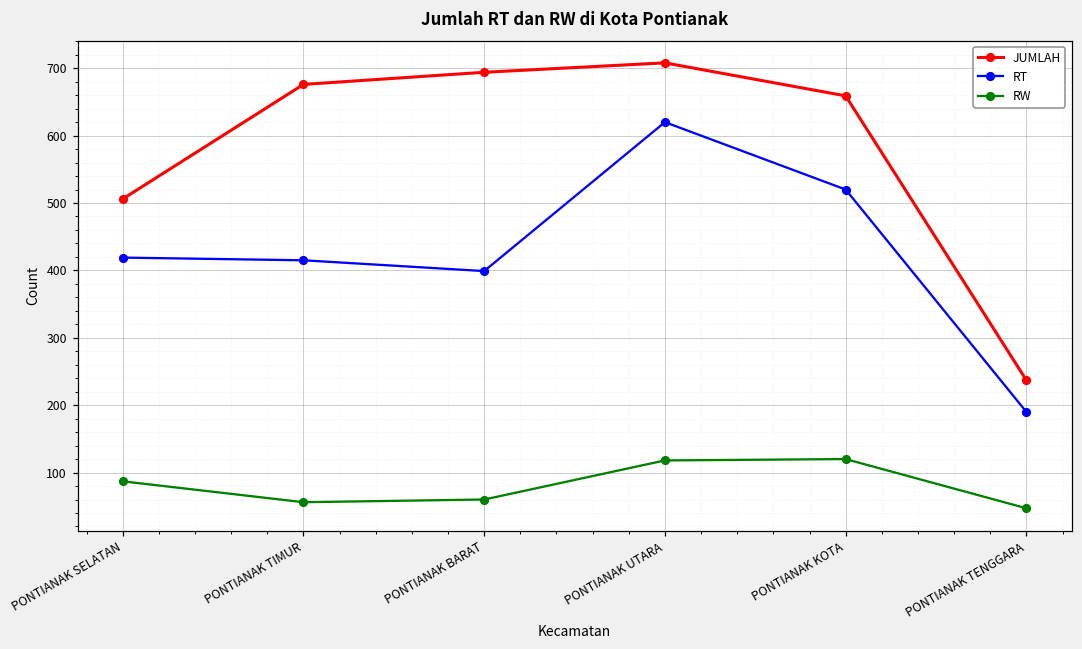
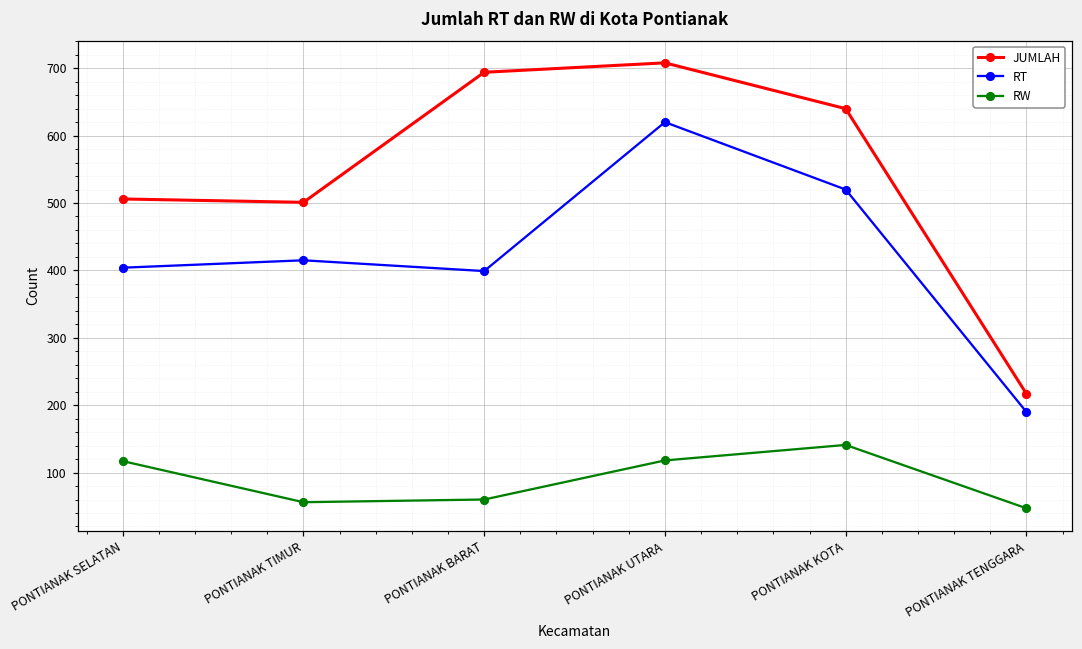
  {
    "JUMLAH": {
      "PONTIANAK SELATAN": 510,
-     "PONTIANAK TIMUR": 680,
+     "PONTIANAK TIMUR": 500,
      "PONTIANAK BARAT": 690,
      "PONTIANAK UTARA": 710,
-     "PONTIANAK KOTA": 660,
-     "PONTIANAK TENGGARA": 240
+     "PONTIANAK KOTA": 640,
+     "PONTIANAK TENGGARA": 220
    },
    "RT": {
-     "PONTIANAK SELATAN": 420,
+     "PONTIANAK SELATAN": 400,
      "PONTIANAK TIMUR": 420,
      "PONTIANAK BARAT": 400,
      "PONTIANAK UTARA": 620,
      "PONTIANAK KOTA": 520,
      "PONTIANAK TENGGARA": 190
    },
    "RW": {
-     "PONTIANAK SELATAN": 90,
+     "PONTIANAK SELATAN": 120,
      "PONTIANAK TIMUR": 60,
      "PONTIANAK BARAT": 60,
      "PONTIANAK UTARA": 120,
-     "PONTIANAK KOTA": 120,
+     "PONTIANAK KOTA": 140,
      "PONTIANAK TENGGARA": 50
    }
  }
